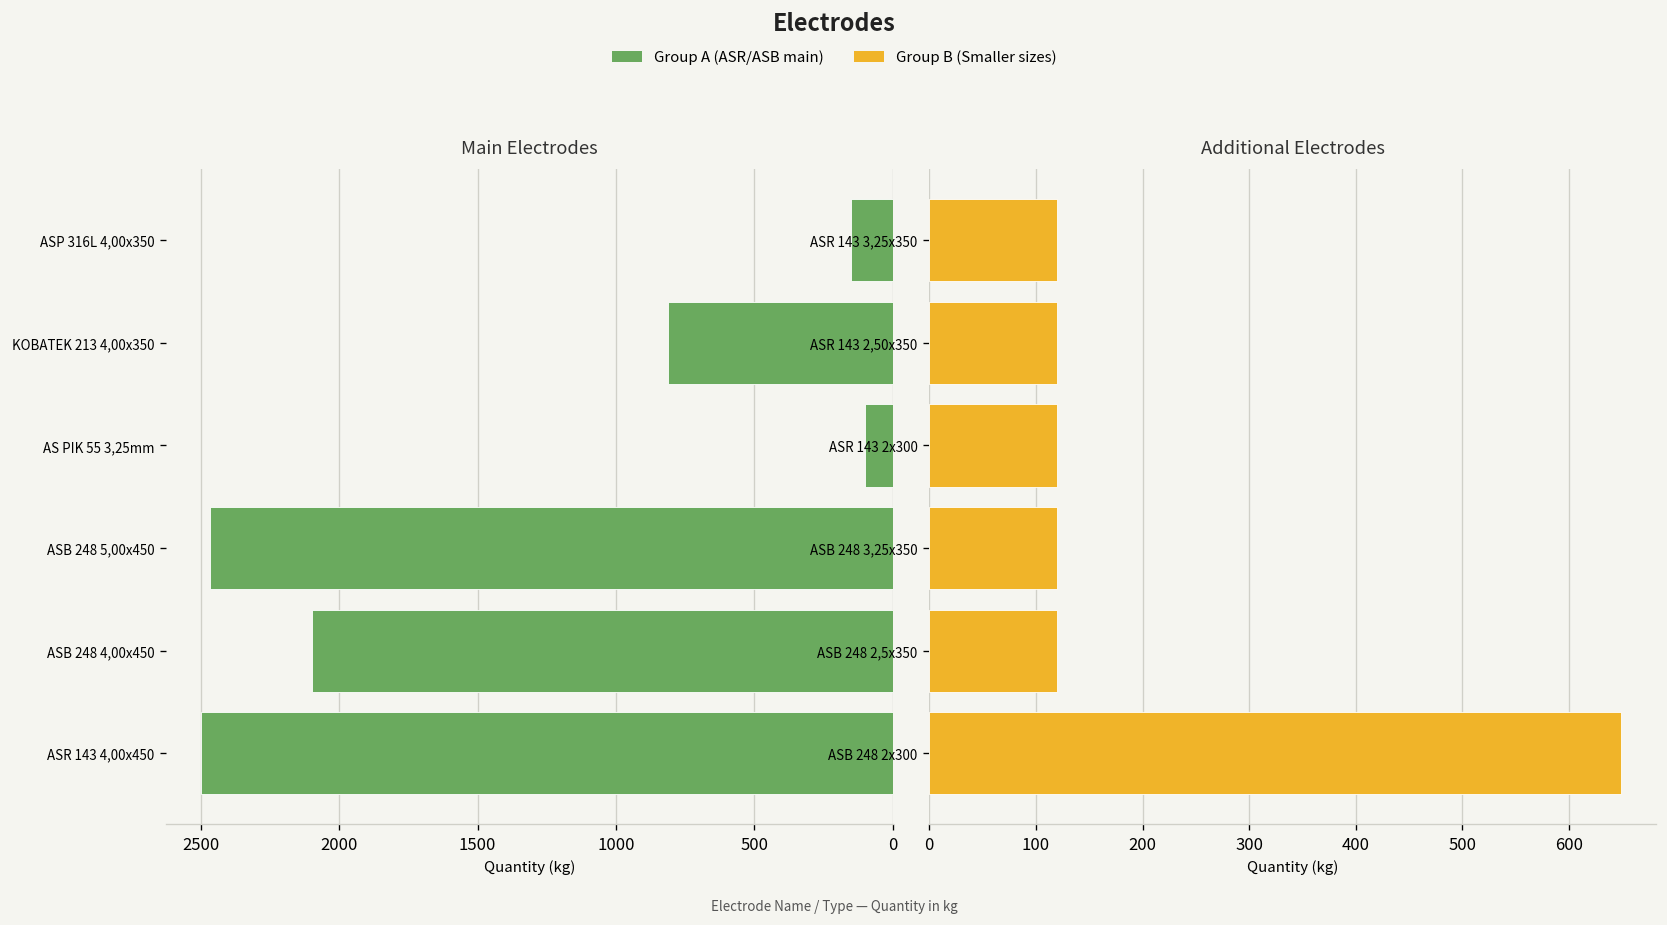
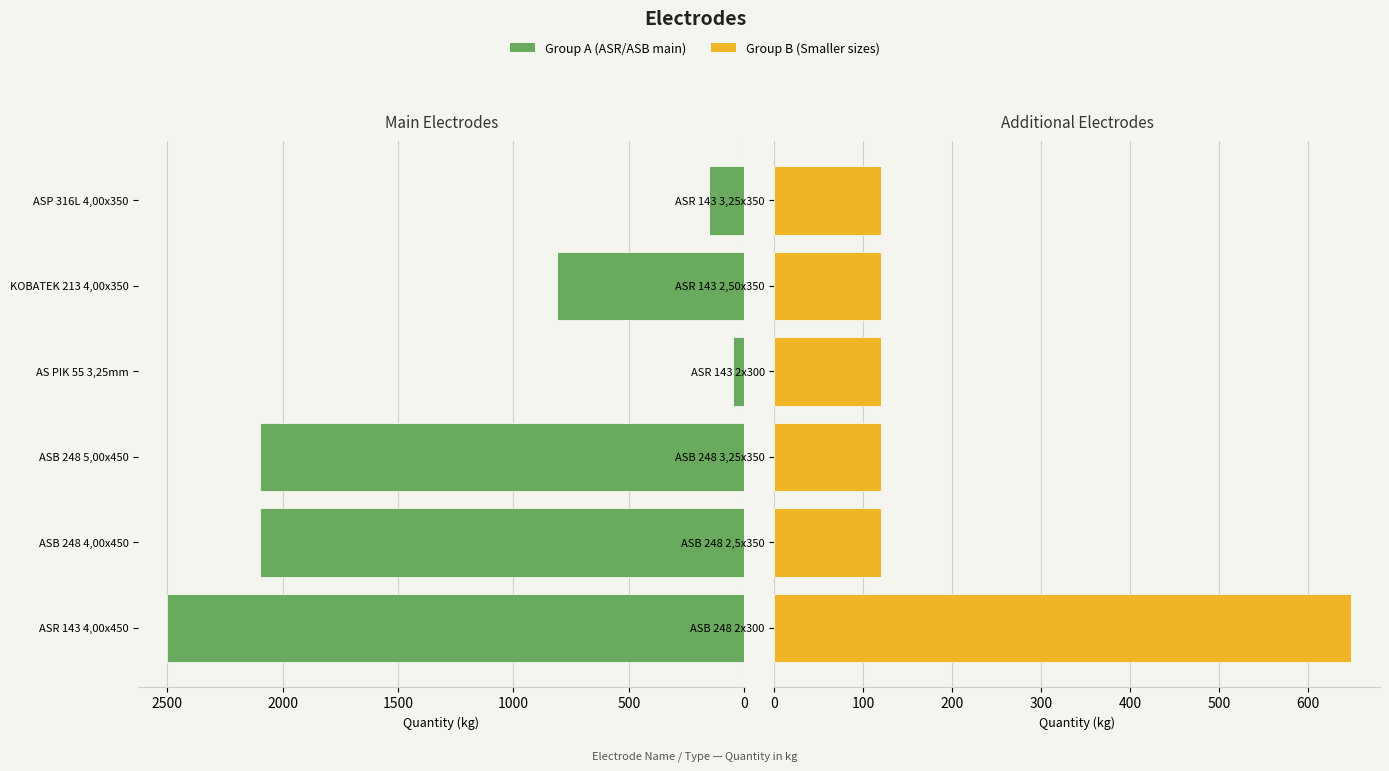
  {
    "Main Electrodes": {
      "ASP 316L 4,00x350": 150,
      "KOBATEK 213 4,00x350": 810,
-     "AS PIK 55 3,25mm": 100,
-     "ASB 248 5,00x450": 2470,
+     "AS PIK 55 3,25mm": 50,
+     "ASB 248 5,00x450": 2100,
      "ASB 248 4,00x450": 2100,
      "ASR 143 4,00x450": 2500
    }
  }
